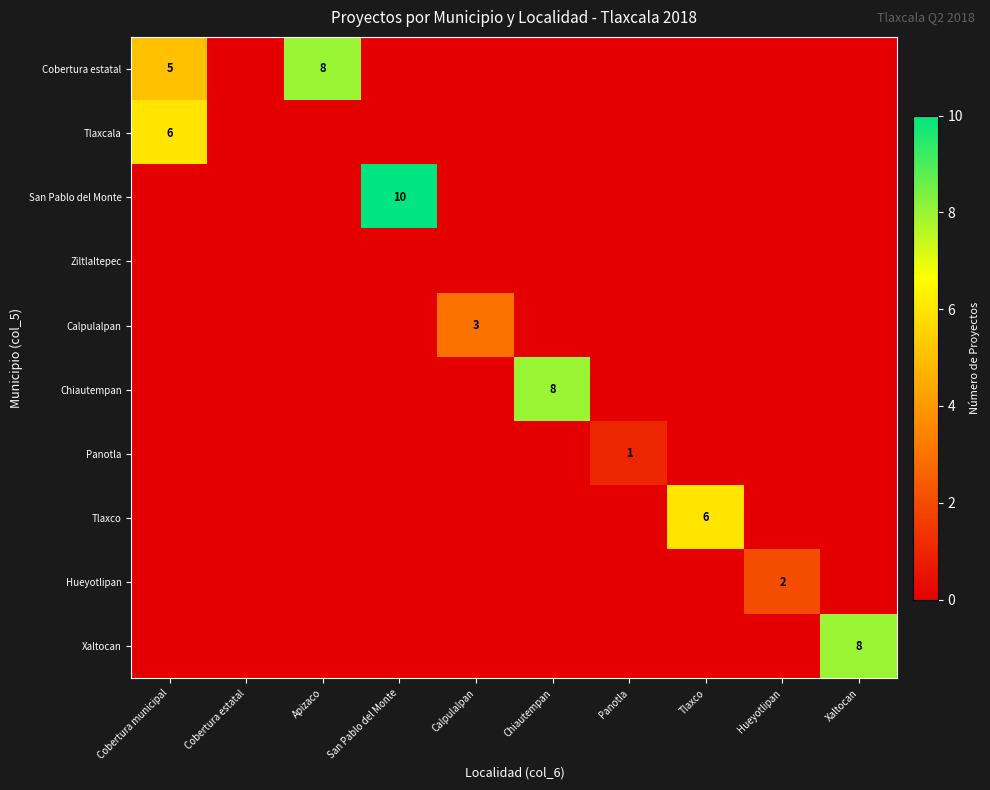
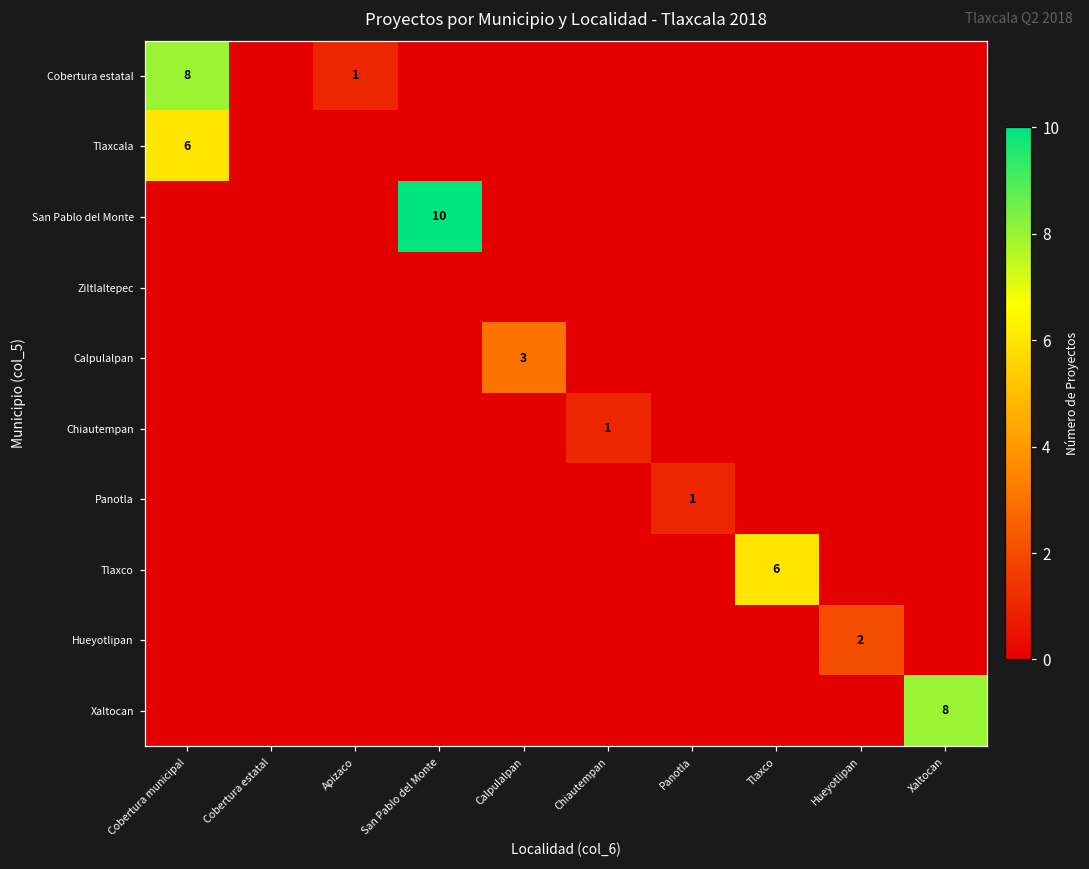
  {
    "Cobertura estatal": {
-     "Cobertura municipal": 5,
-     "Apizaco": 8
+     "Cobertura municipal": 8,
+     "Apizaco": 1
    },
    "Tlaxcala": {
      "Cobertura municipal": 6
    },
    "San Pablo del Monte": {
      "San Pablo del Monte": 10
    },
    "Calpulalpan": {
      "Calpulalpan": 3
    },
    "Chiautempan": {
-     "Chiautempan": 8
+     "Chiautempan": 1
    },
    "Panotla": {
      "Panotla": 1
    },
    "Tlaxco": {
      "Tlaxco": 6
    },
    "Hueyotlipan": {
      "Hueyotlipan": 2
    },
    "Xaltocan": {
      "Xaltocan": 8
    }
  }
